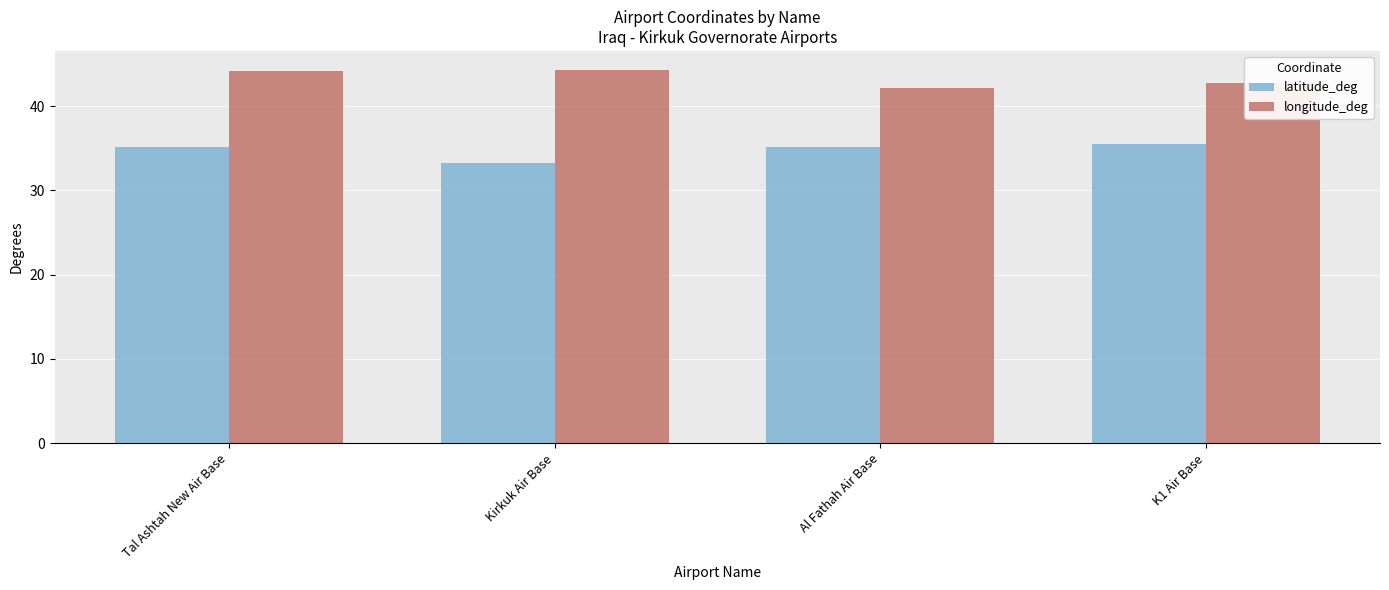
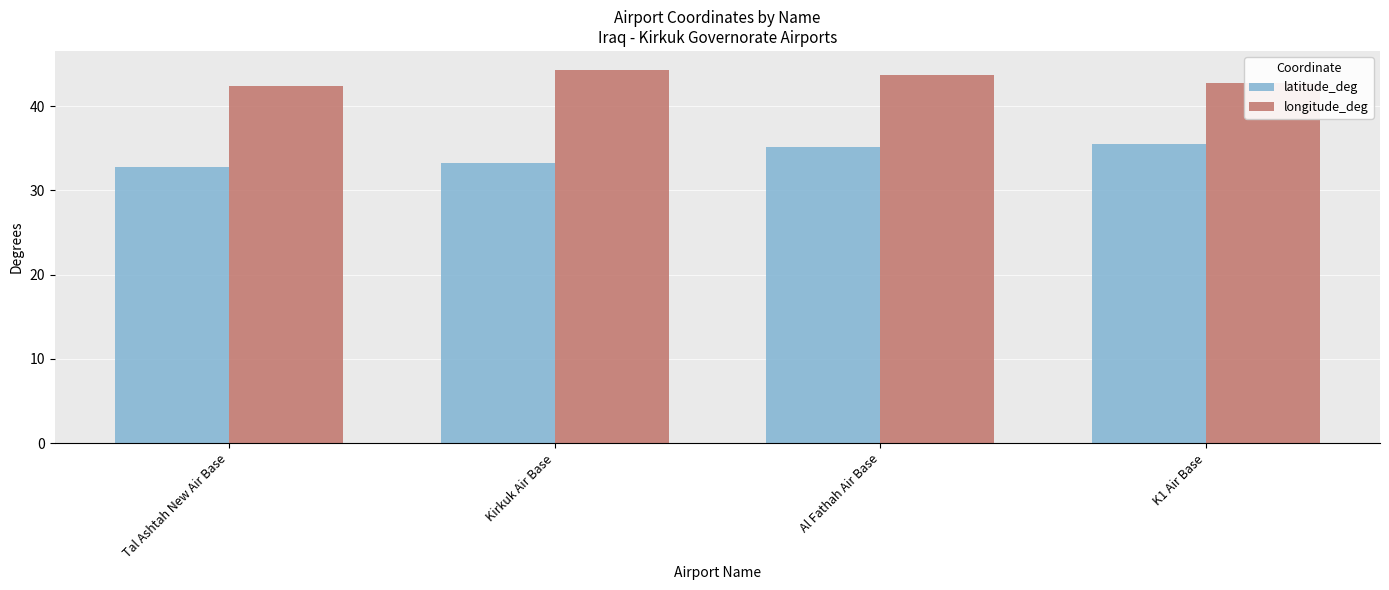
  {
    "latitude_deg": {
-     "Tal Ashtah New Air Base": 35,
+     "Tal Ashtah New Air Base": 33,
      "Kirkuk Air Base": 33,
      "Al Fathah Air Base": 35,
      "K1 Air Base": 36
    },
    "longitude_deg": {
-     "Tal Ashtah New Air Base": 44,
+     "Tal Ashtah New Air Base": 42,
      "Kirkuk Air Base": 44,
-     "Al Fathah Air Base": 42
+     "Al Fathah Air Base": 44
    }
  }
